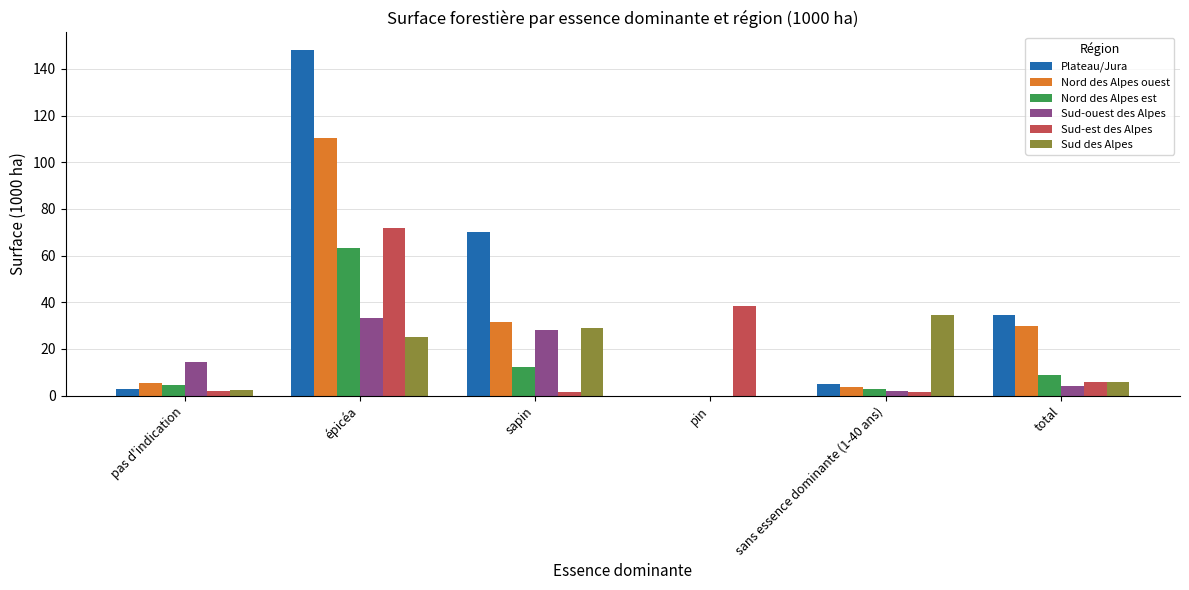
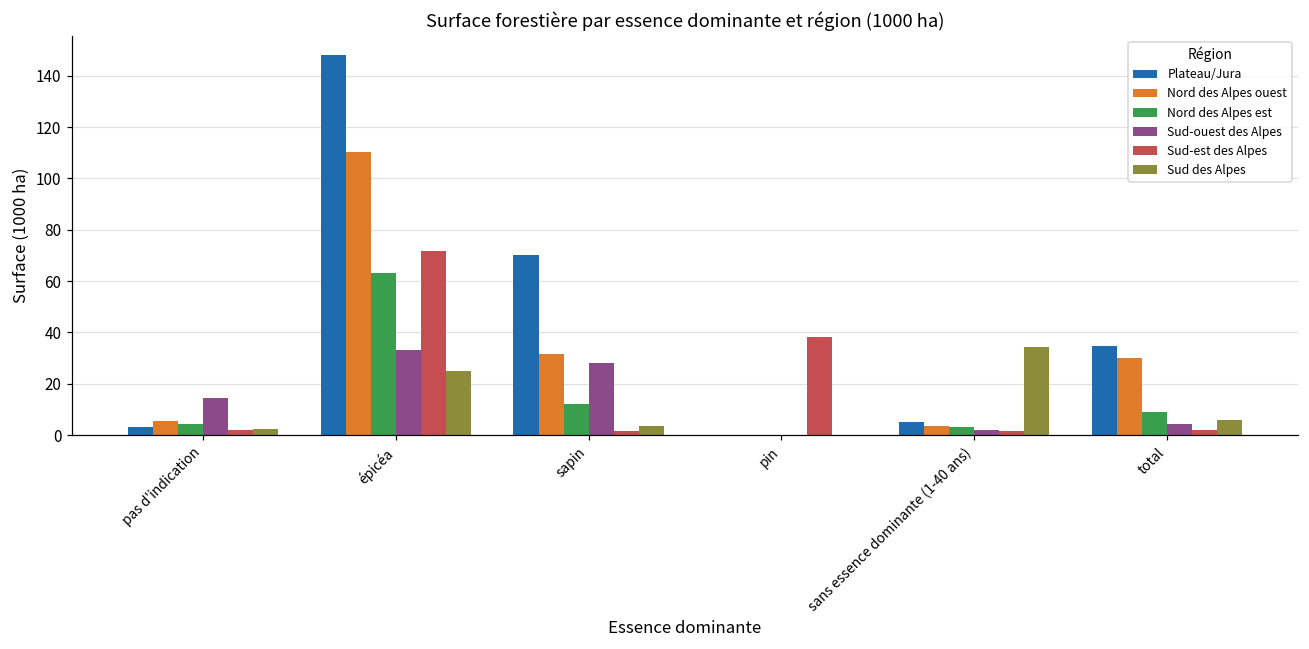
  {
    "Plateau/Jura": {
      "pas d'indication": 3,
      "épicéa": 148,
      "sapin": 70,
      "pin": 0,
      "sans essence dominante (1-40 ans)": 5,
      "total": 35
    },
    "Nord des Alpes ouest": {
      "pas d'indication": 6,
      "épicéa": 110,
      "sapin": 31,
      "pin": 0,
      "sans essence dominante (1-40 ans)": 4,
      "total": 30
    },
    "Nord des Alpes est": {
      "pas d'indication": 5,
      "épicéa": 63,
      "sapin": 12,
      "pin": 0,
      "sans essence dominante (1-40 ans)": 3,
      "total": 9
    },
    "Sud-ouest des Alpes": {
      "pas d'indication": 14,
      "épicéa": 33,
      "sapin": 28,
      "pin": 0,
      "sans essence dominante (1-40 ans)": 2,
      "total": 4
    },
    "Sud-est des Alpes": {
      "pas d'indication": 2,
      "épicéa": 72,
      "sapin": 1,
      "pin": 38,
      "sans essence dominante (1-40 ans)": 1,
-     "total": 6
+     "total": 2
    },
    "Sud des Alpes": {
      "pas d'indication": 2,
      "épicéa": 25,
-     "sapin": 29,
+     "sapin": 4,
      "pin": 0,
      "sans essence dominante (1-40 ans)": 34,
      "total": 6
    }
  }
